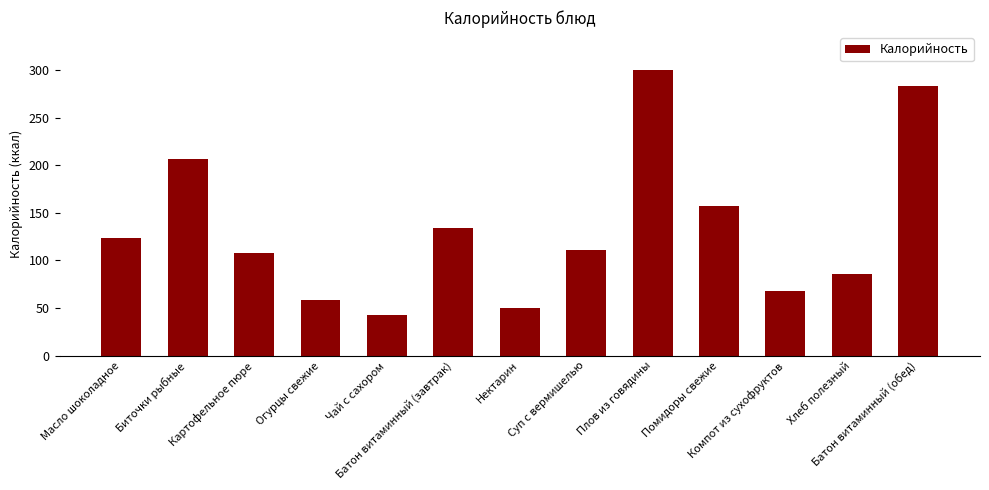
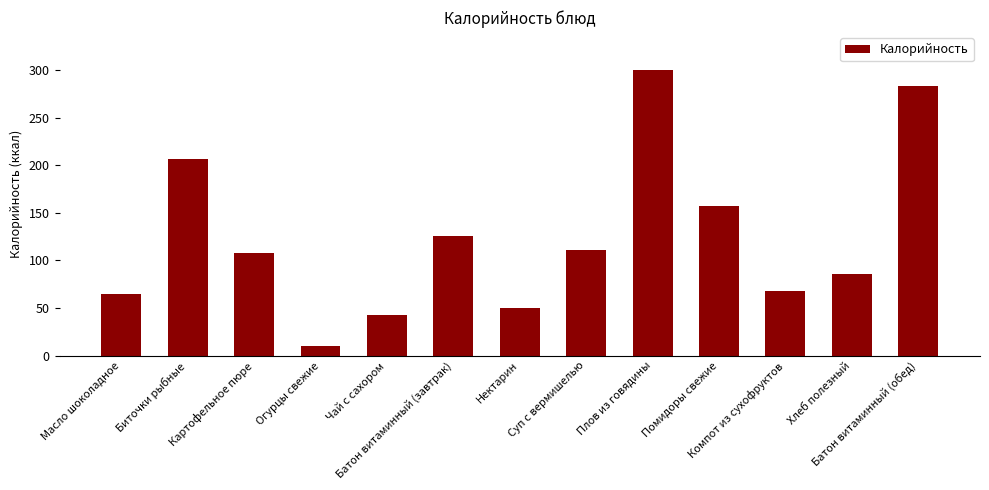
  {
-   "Масло шоколадное": 120,
+   "Масло шоколадное": 70,
    "Биточки рыбные": 210,
    "Картофельное пюре": 110,
-   "Огурцы свежие": 60,
+   "Огурцы свежие": 10,
    "Чай с сахором": 40,
-   "Батон витаминный (завтрак)": 134,
+   "Батон витаминный (завтрак)": 126,
    "Нектарин": 50,
    "Суп с вермишелью": 110,
    "Плов из говядины": 300,
    "Помидоры свежие": 160,
    "Компот из сухофруктов": 70,
    "Хлеб полезный": 90,
    "Батон витаминный (обед)": 280
  }
